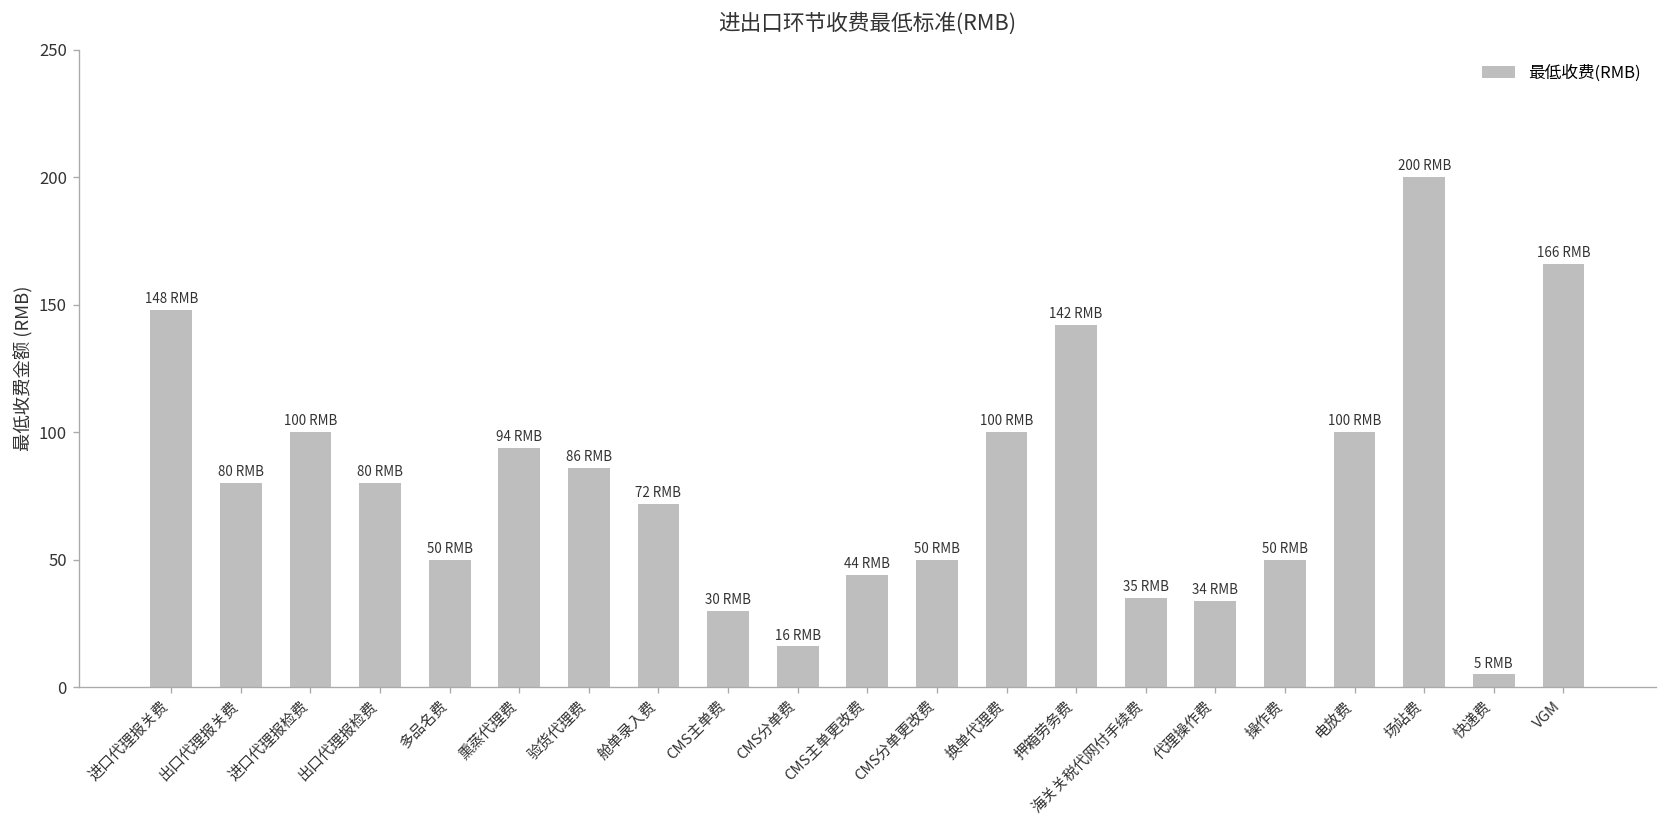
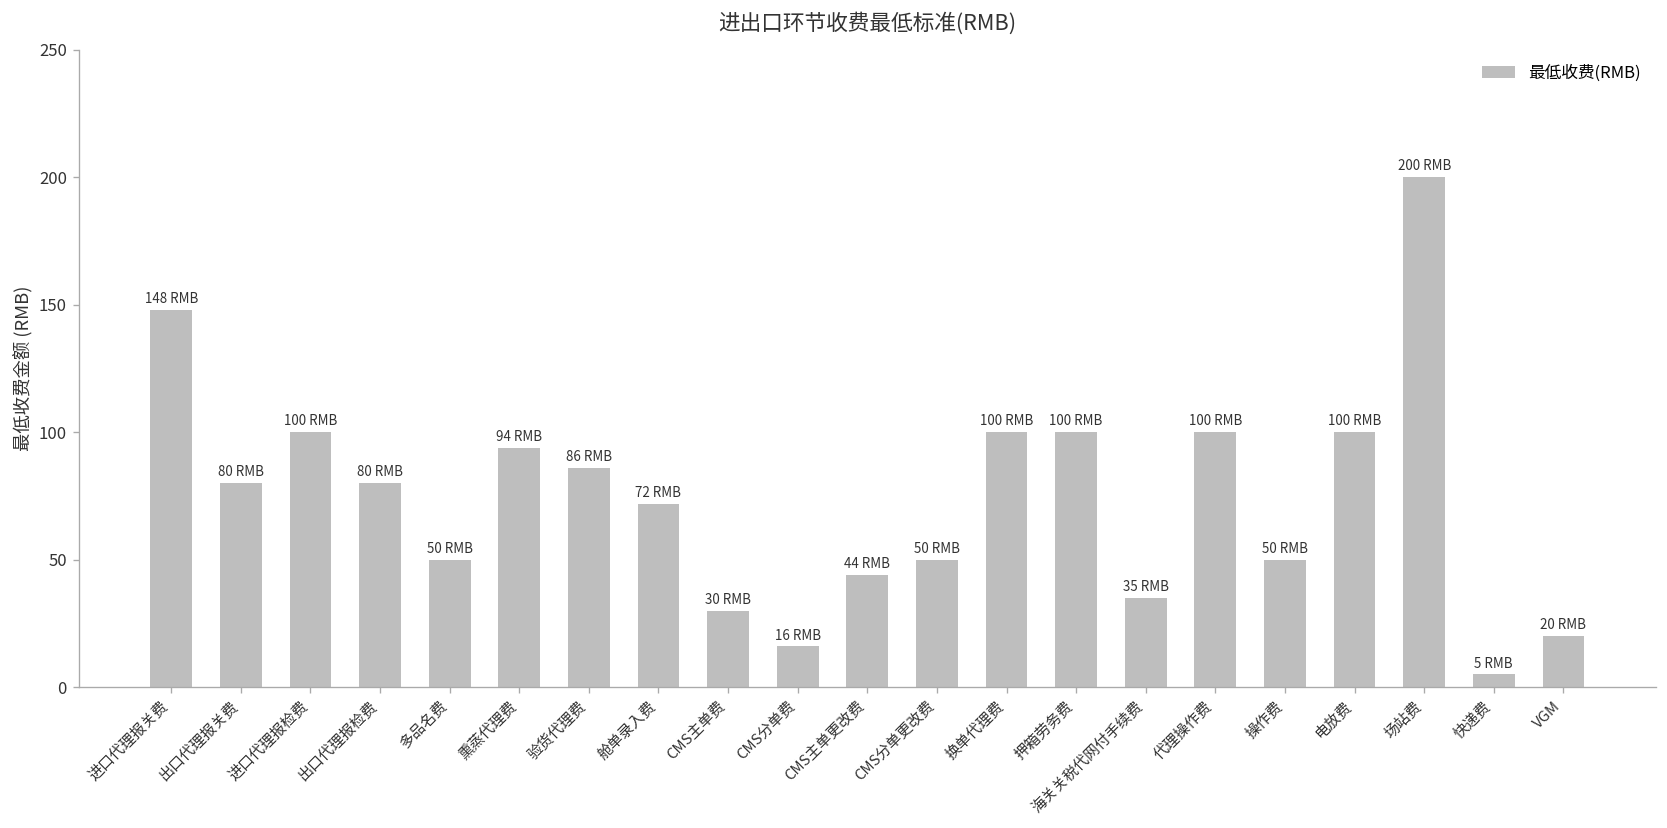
  {
    "进口代理报关费": 148,
    "出口代理报关费": 80,
    "进口代理报检费": 100,
    "出口代理报检费": 80,
    "多品名费": 50,
    "熏蒸代理费": 94,
    "验货代理费": 86,
    "舱单录入费": 72,
    "CMS主单费": 30,
    "CMS分单费": 16,
    "CMS主单更改费": 44,
    "CMS分单更改费": 50,
    "换单代理费": 100,
-   "押箱劳务费": 142,
+   "押箱劳务费": 100,
    "海关关税代网付手续费": 35,
-   "代理操作费": 34,
+   "代理操作费": 100,
    "操作费": 50,
    "电放费": 100,
    "场站费": 200,
    "快递费": 5,
-   "VGM": 166
+   "VGM": 20
  }
